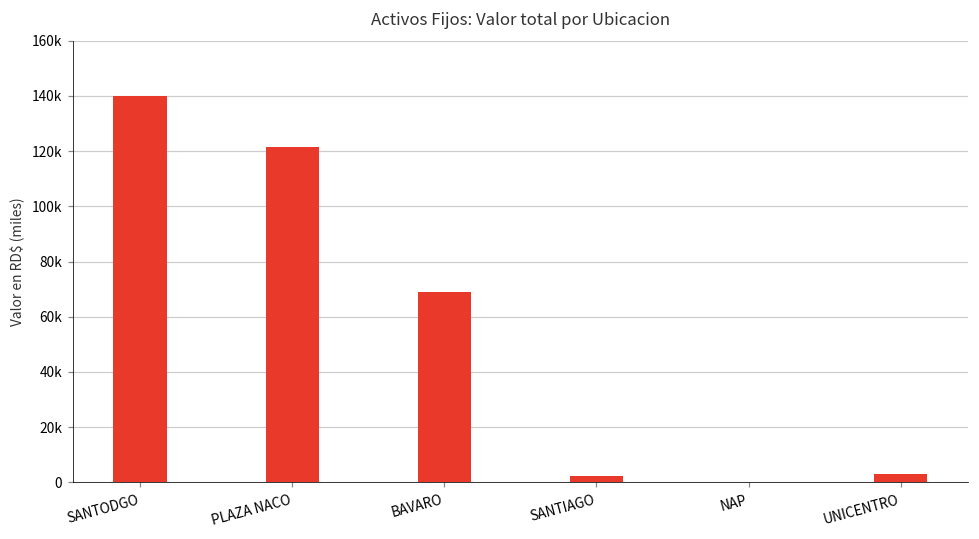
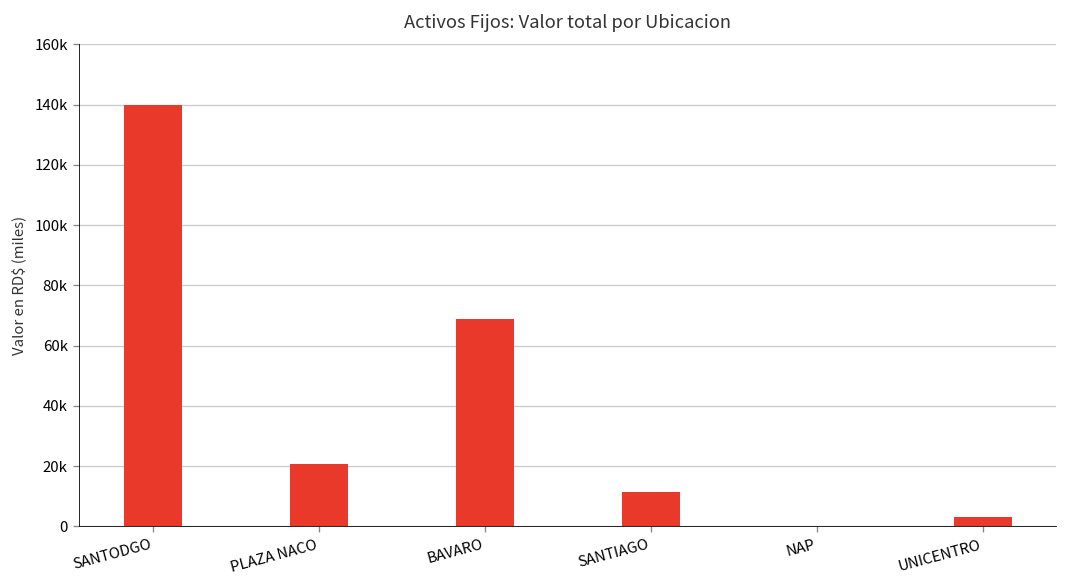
  {
    "SANTODGO": 140000,
-   "PLAZA NACO": 121000,
+   "PLAZA NACO": 21000,
    "BAVARO": 69000,
-   "SANTIAGO": 2000,
+   "SANTIAGO": 11000,
    "NAP": 0,
    "UNICENTRO": 3000
  }
